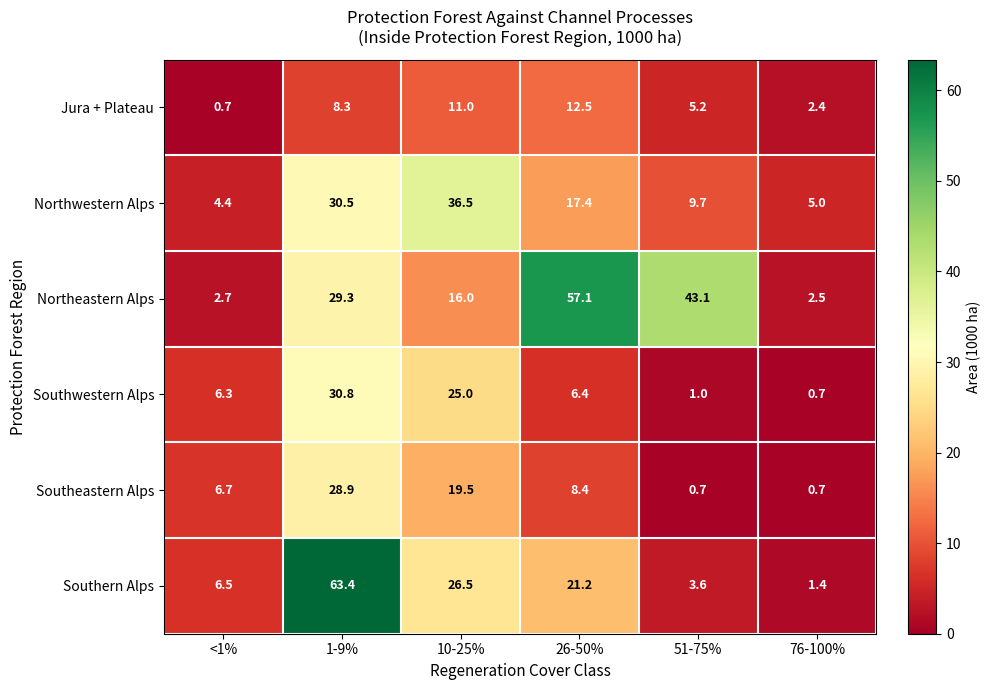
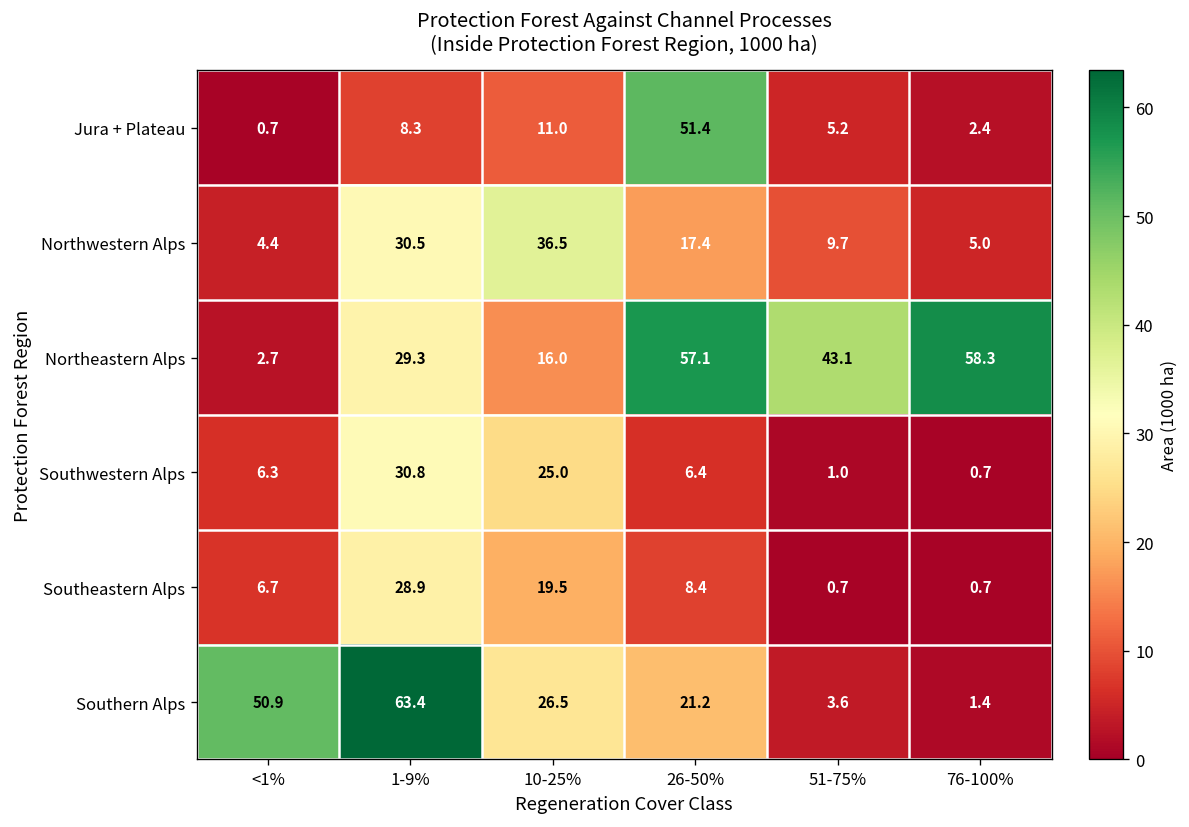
  {
    "Jura + Plateau": {
      "<1%": 0.7,
      "1-9%": 8.3,
      "10-25%": 11.0,
-     "26-50%": 12.5,
+     "26-50%": 51.4,
      "51-75%": 5.2,
      "76-100%": 2.4
    },
    "Northwestern Alps": {
      "<1%": 4.4,
      "1-9%": 30.5,
      "10-25%": 36.5,
      "26-50%": 17.4,
      "51-75%": 9.7,
      "76-100%": 5.0
    },
    "Northeastern Alps": {
      "<1%": 2.7,
      "1-9%": 29.3,
      "10-25%": 16.0,
      "26-50%": 57.1,
      "51-75%": 43.1,
-     "76-100%": 2.5
+     "76-100%": 58.3
    },
    "Southwestern Alps": {
      "<1%": 6.3,
      "1-9%": 30.8,
      "10-25%": 25.0,
      "26-50%": 6.4,
      "51-75%": 1.0,
      "76-100%": 0.7
    },
    "Southeastern Alps": {
      "<1%": 6.7,
      "1-9%": 28.9,
      "10-25%": 19.5,
      "26-50%": 8.4,
      "51-75%": 0.7,
      "76-100%": 0.7
    },
    "Southern Alps": {
-     "<1%": 6.5,
+     "<1%": 50.9,
      "1-9%": 63.4,
      "10-25%": 26.5,
      "26-50%": 21.2,
      "51-75%": 3.6,
      "76-100%": 1.4
    }
  }
